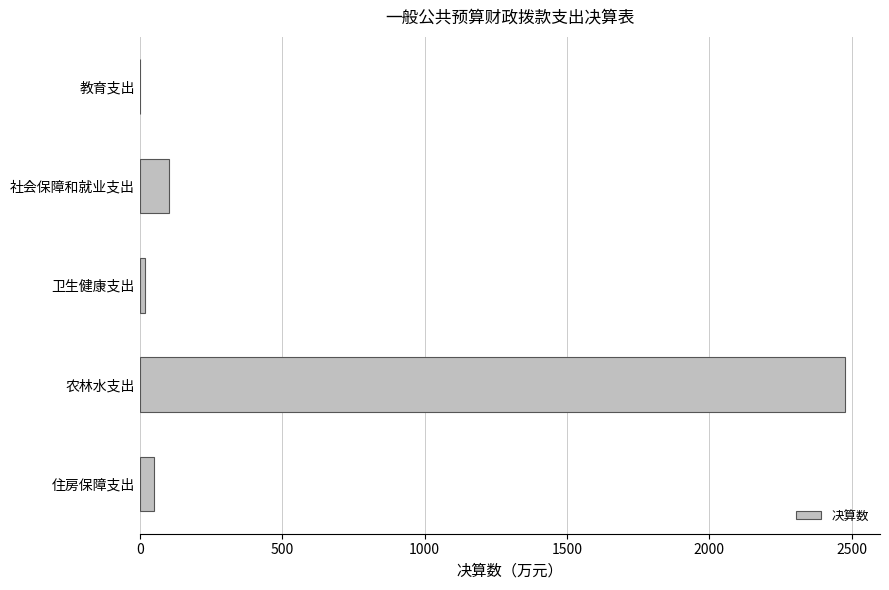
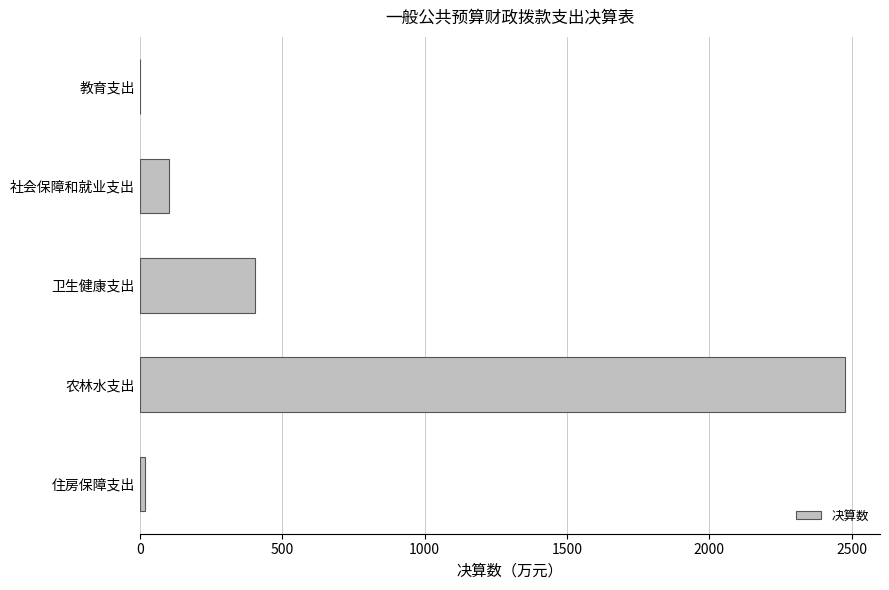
  {
    "社会保障和就业支出": 100,
-   "卫生健康支出": 20,
+   "卫生健康支出": 410,
    "农林水支出": 2480,
-   "住房保障支出": 50
+   "住房保障支出": 20
  }
